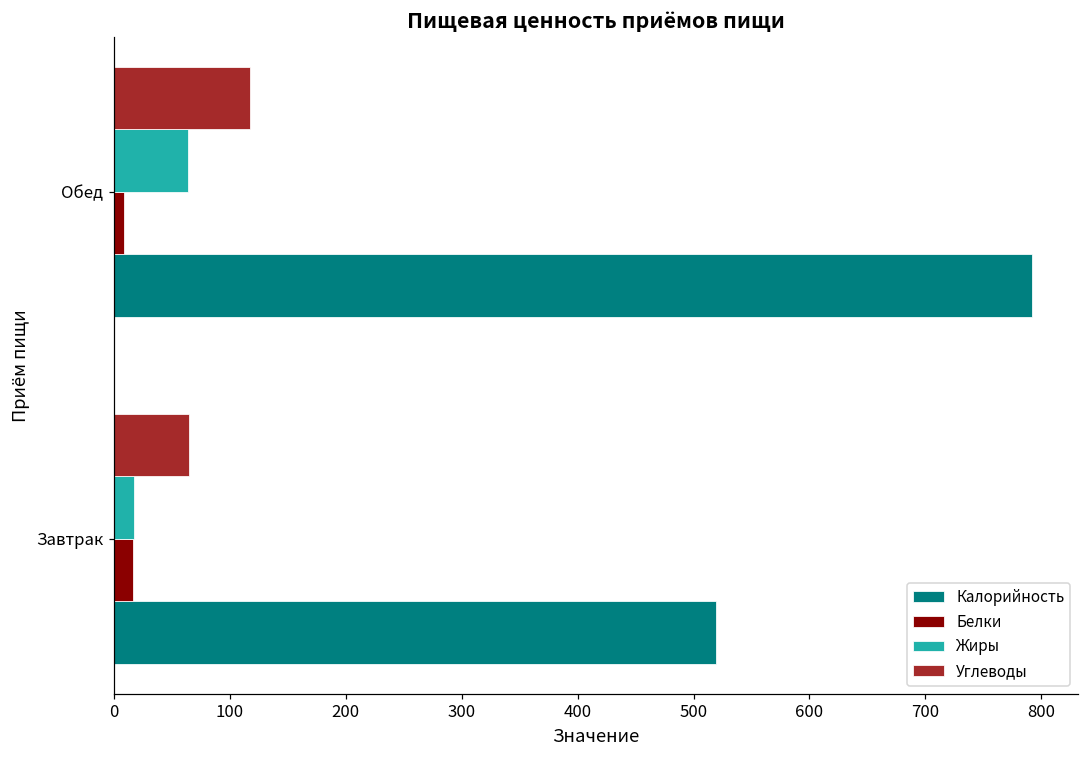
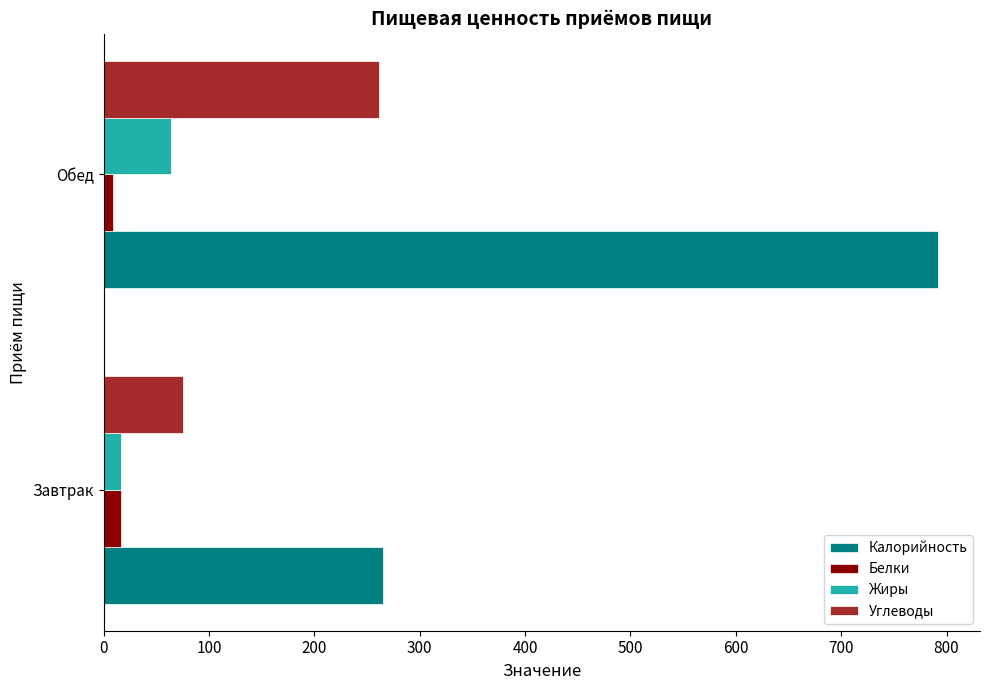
  {
    "Калорийность": {
      "Обед": 792,
-     "Завтрак": 520
+     "Завтрак": 265
    },
    "Белки": {
      "Обед": 9,
      "Завтрак": 16
    },
    "Жиры": {
      "Обед": 64,
      "Завтрак": 17
    },
    "Углеводы": {
-     "Обед": 117,
-     "Завтрак": 64
+     "Обед": 261,
+     "Завтрак": 76
    }
  }
